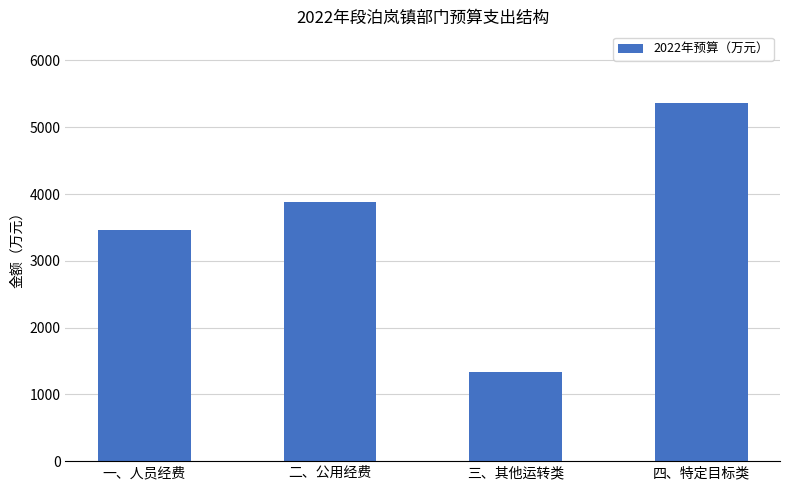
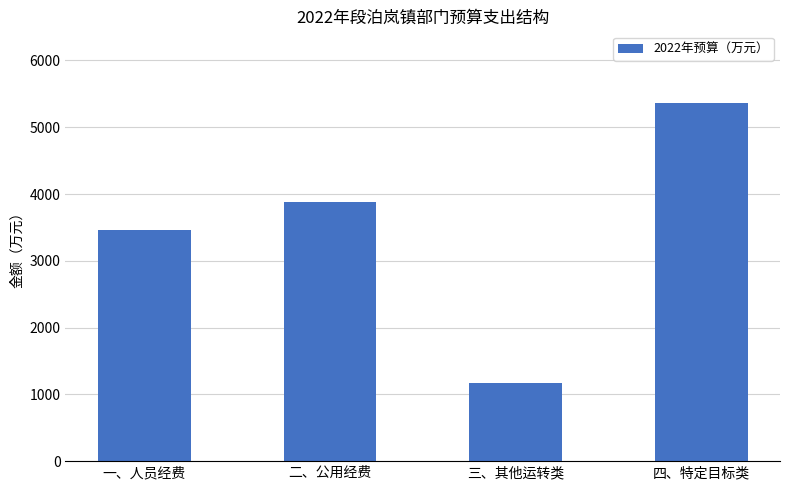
  {
    "一、人员经费": 3500,
    "二、公用经费": 3900,
-   "三、其他运转类": 1300,
+   "三、其他运转类": 1200,
    "四、特定目标类": 5400
  }
